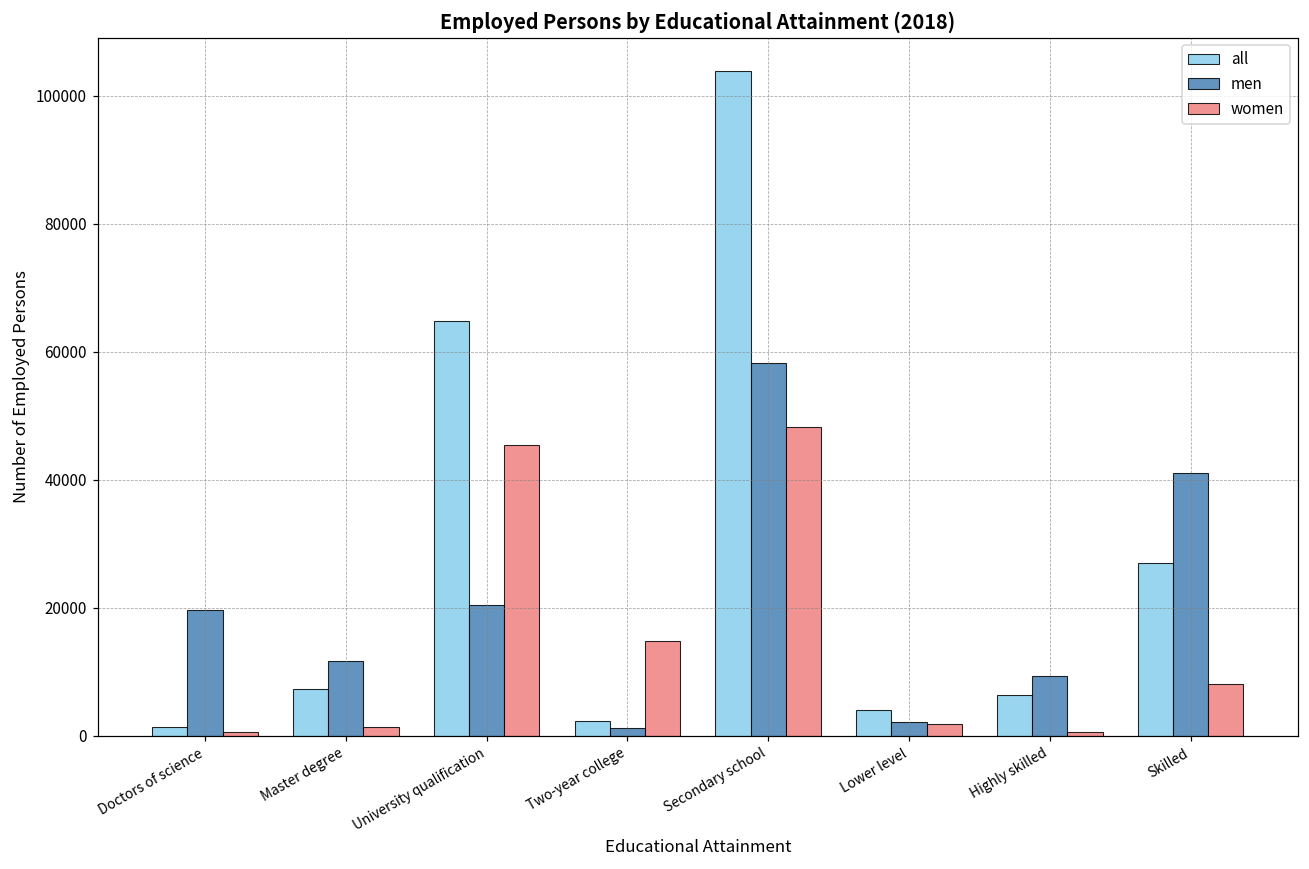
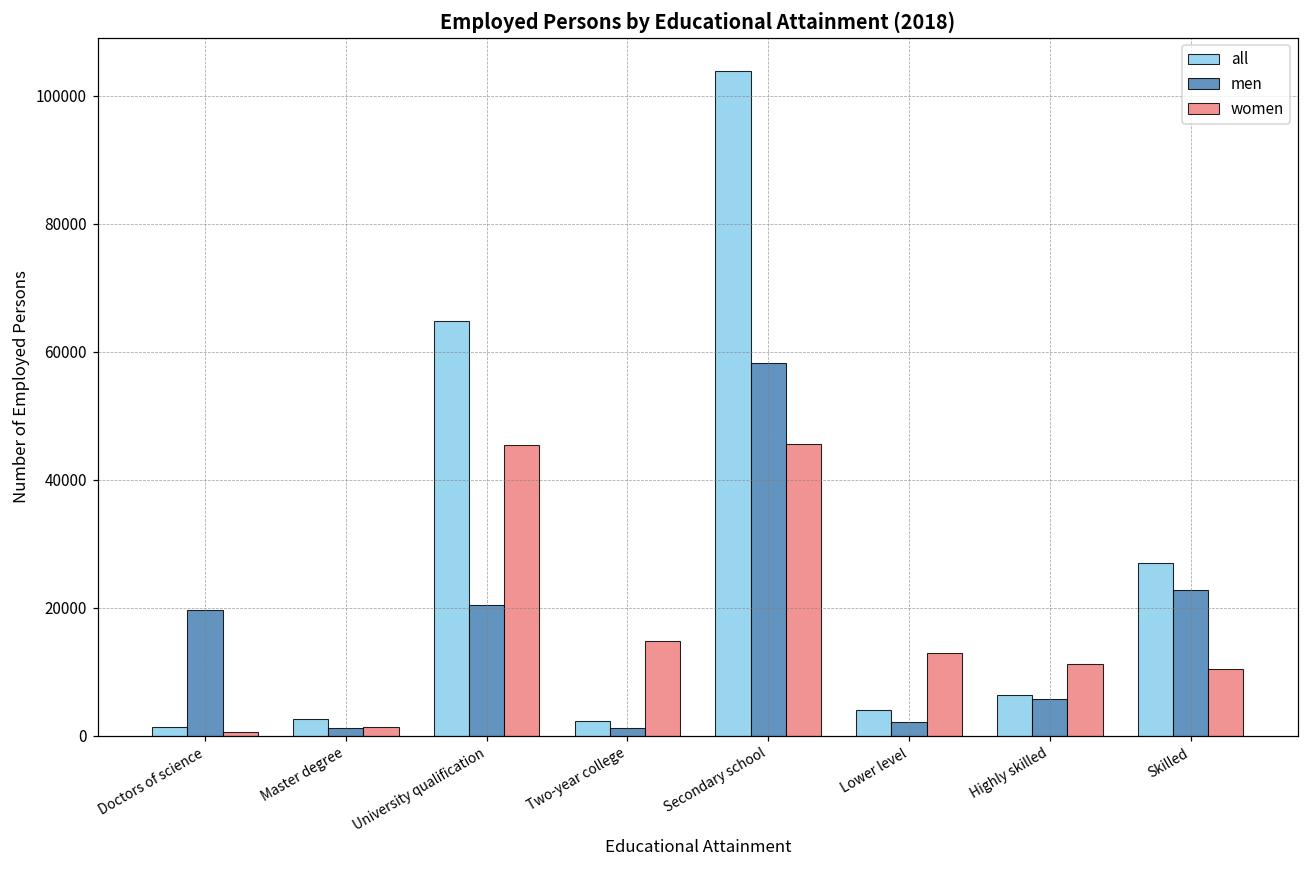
  {
    "all": {
      "Doctors of science": 1000,
-     "Master degree": 7000,
+     "Master degree": 3000,
      "University qualification": 65000,
      "Two-year college": 2000,
      "Secondary school": 104000,
      "Lower level": 4000,
      "Highly skilled": 6000,
      "Skilled": 27000
    },
    "men": {
      "Doctors of science": 20000,
-     "Master degree": 12000,
+     "Master degree": 1000,
      "University qualification": 20000,
      "Two-year college": 1000,
      "Secondary school": 58000,
      "Lower level": 2000,
-     "Highly skilled": 9000,
-     "Skilled": 41000
+     "Highly skilled": 6000,
+     "Skilled": 23000
    },
    "women": {
      "Doctors of science": 1000,
      "Master degree": 1000,
      "University qualification": 45000,
      "Two-year college": 15000,
-     "Secondary school": 48000,
-     "Lower level": 2000,
-     "Highly skilled": 1000,
-     "Skilled": 8000
+     "Secondary school": 46000,
+     "Lower level": 13000,
+     "Highly skilled": 11000,
+     "Skilled": 10000
    }
  }
